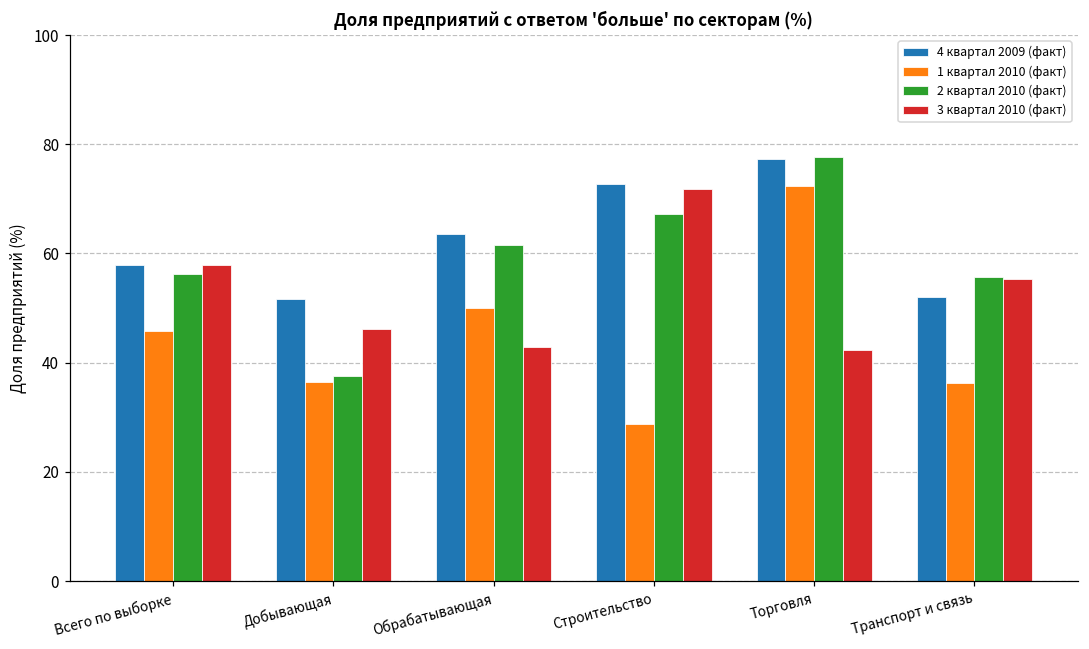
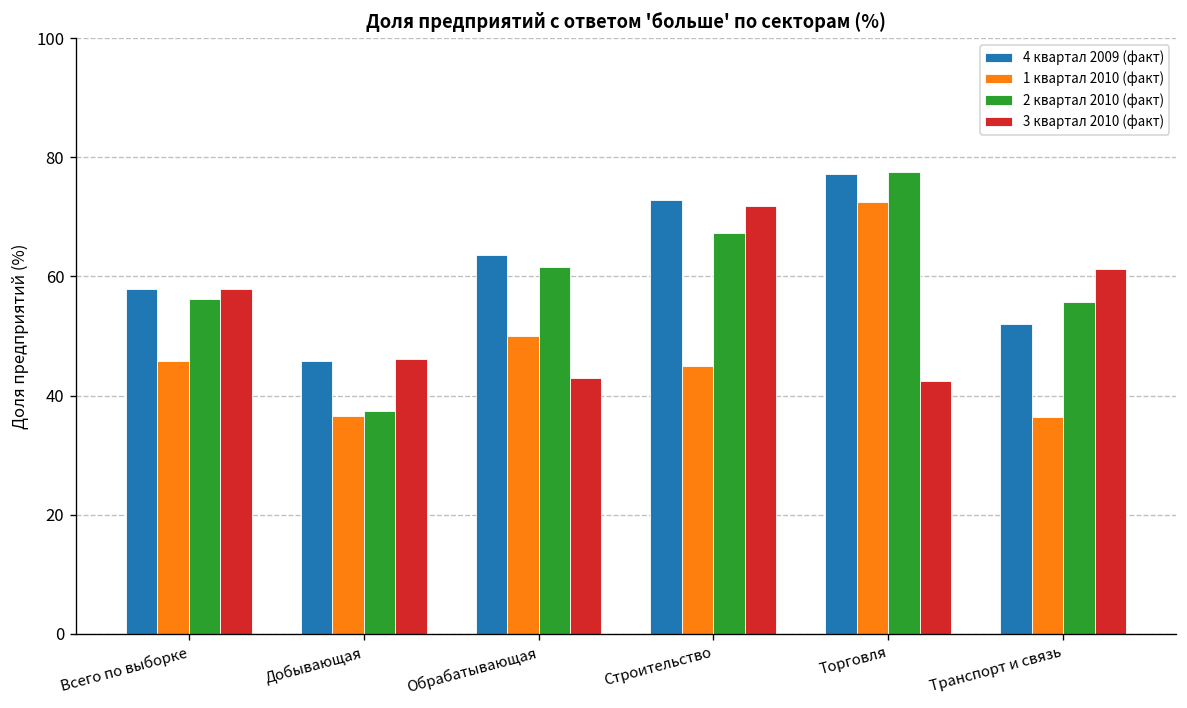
  {
    "4 квартал 2009 (факт)": {
      "Всего по выборке": 58,
-     "Добывающая": 52,
+     "Добывающая": 46,
      "Обрабатывающая": 64,
      "Строительство": 73,
      "Торговля": 77,
      "Транспорт и связь": 52
    },
    "1 квартал 2010 (факт)": {
      "Всего по выборке": 46,
      "Добывающая": 37,
      "Обрабатывающая": 50,
-     "Строительство": 29,
+     "Строительство": 45,
      "Торговля": 72,
      "Транспорт и связь": 36
    },
    "2 квартал 2010 (факт)": {
      "Всего по выборке": 56,
      "Добывающая": 38,
      "Обрабатывающая": 62,
      "Строительство": 67,
      "Торговля": 78,
      "Транспорт и связь": 56
    },
    "3 квартал 2010 (факт)": {
      "Всего по выборке": 58,
      "Добывающая": 46,
      "Обрабатывающая": 43,
      "Строительство": 72,
      "Торговля": 42,
-     "Транспорт и связь": 55
+     "Транспорт и связь": 61
    }
  }
